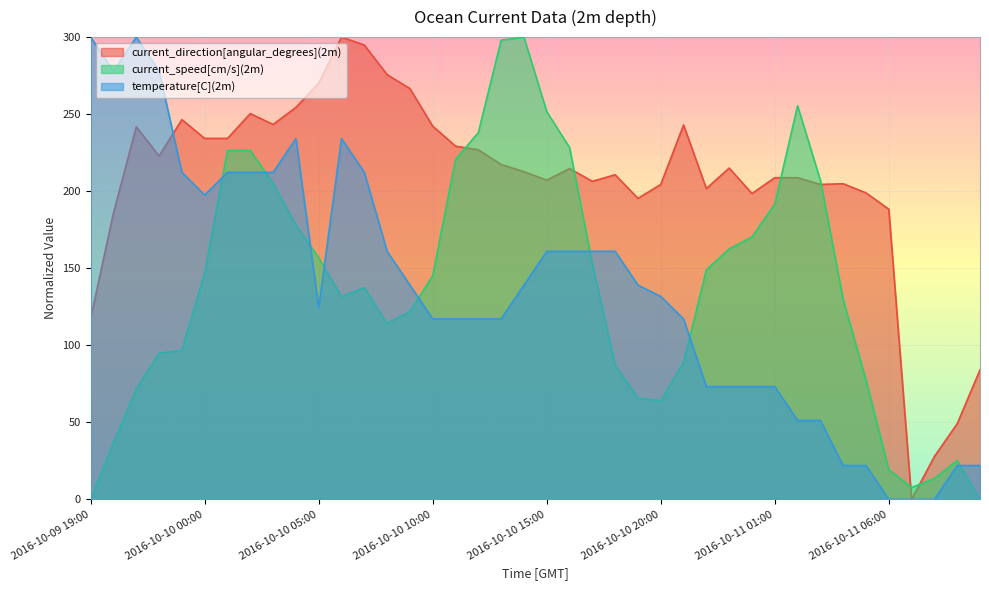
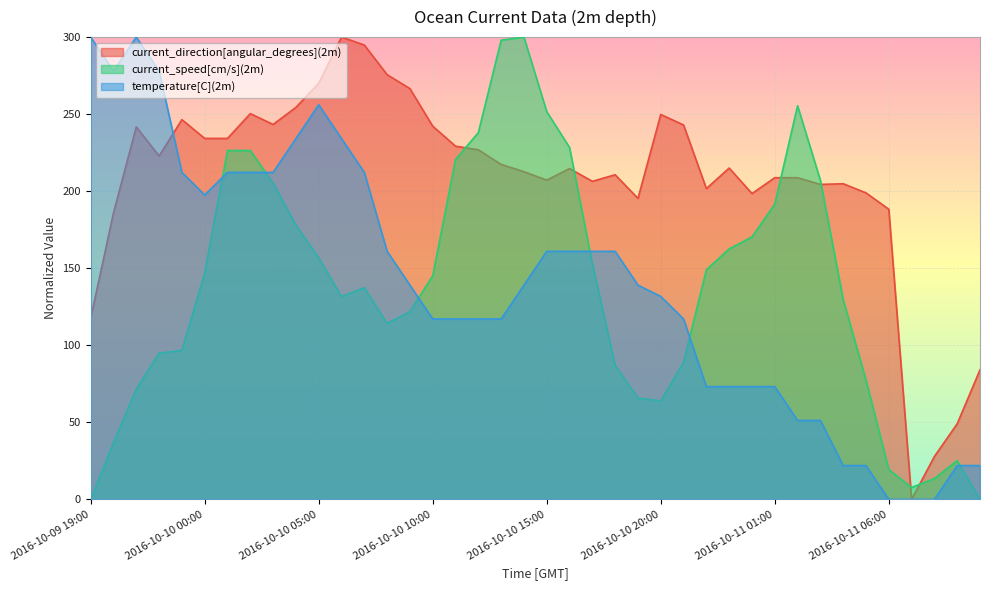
  {
    "current_direction[angular_degrees](2m)": {
      "2016-10-09 19:00": 118,
      "2016-10-10 00:00": 234,
      "2016-10-10 10:00": 242,
      "2016-10-10 15:00": 207,
-     "2016-10-10 20:00": 204,
+     "2016-10-10 20:00": 250,
      "2016-10-11 01:00": 209,
      "2016-10-11 06:00": 188
    },
    "current_speed[cm/s](2m)": {
      "2016-10-09 19:00": 0,
      "2016-10-10 00:00": 147,
      "2016-10-10 05:00": 157,
      "2016-10-10 10:00": 145,
      "2016-10-10 15:00": 252,
      "2016-10-10 20:00": 64,
      "2016-10-11 01:00": 192,
      "2016-10-11 06:00": 19
    },
    "temperature[C](2m)": {
      "2016-10-09 19:00": 300,
      "2016-10-10 00:00": 198,
-     "2016-10-10 05:00": 124,
+     "2016-10-10 05:00": 256,
      "2016-10-10 10:00": 117,
      "2016-10-10 15:00": 161,
      "2016-10-10 20:00": 132,
      "2016-10-11 01:00": 73,
      "2016-10-11 06:00": 0
    }
  }
